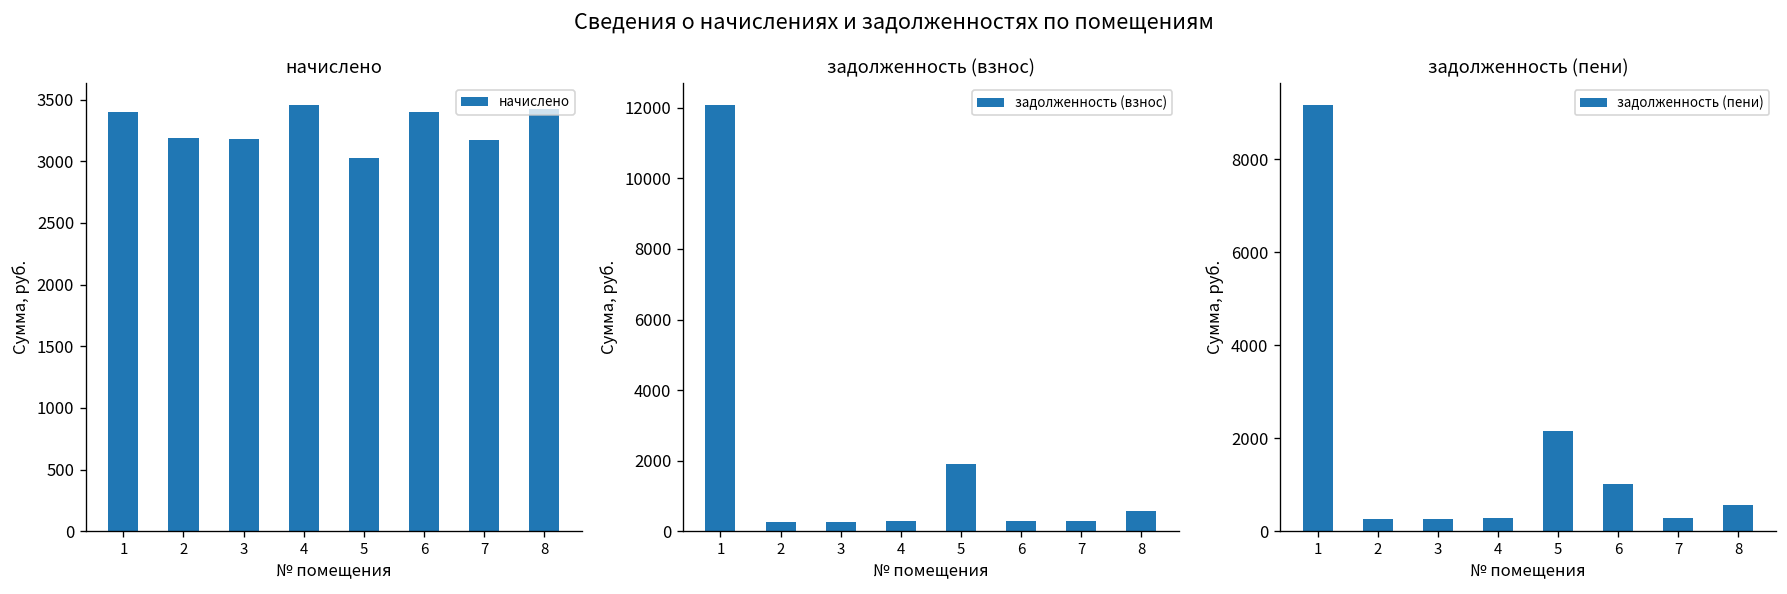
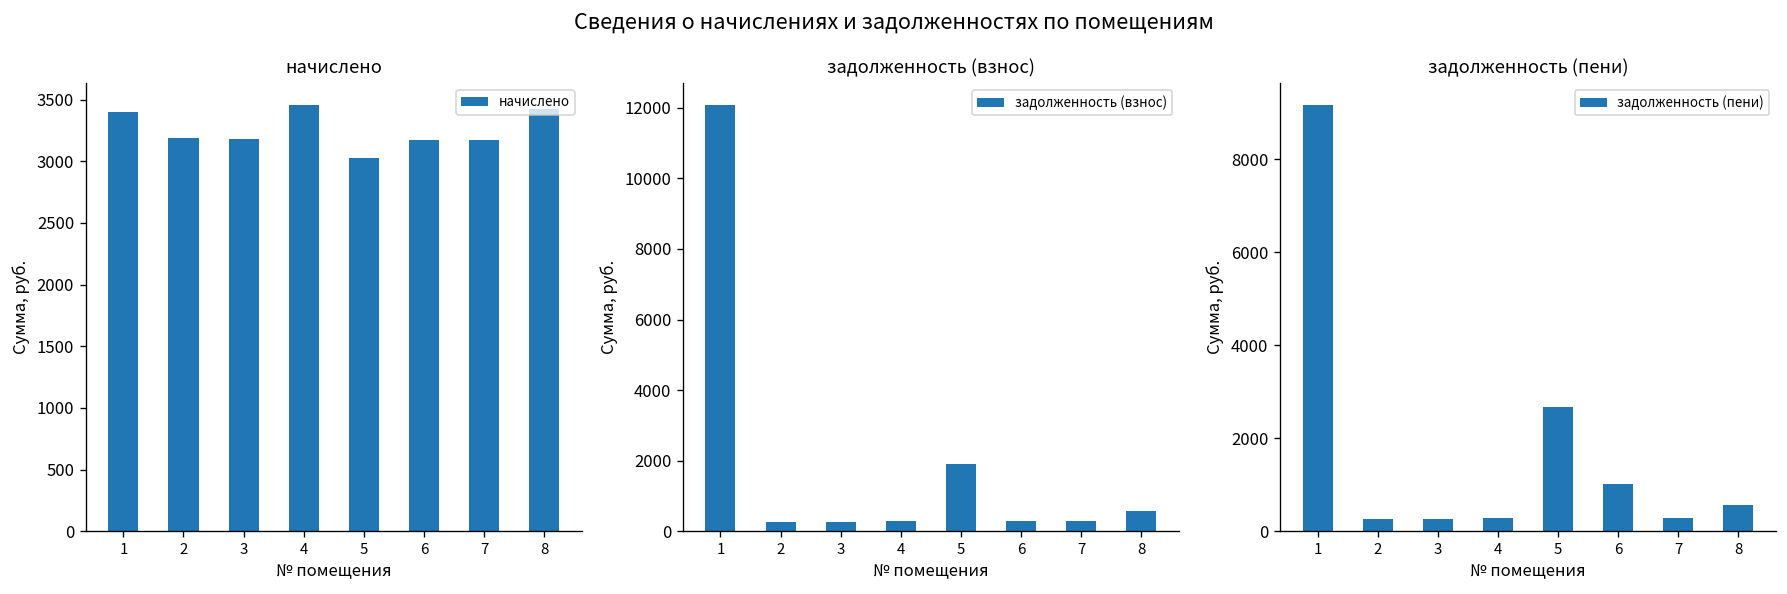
  {
    "начислено": {
      "1": 3400,
      "2": 3190,
      "3": 3180,
      "4": 3460,
      "5": 3030,
-     "6": 3400,
+     "6": 3170,
      "7": 3170
    },
    "задолженность (взнос)": {
      "1": 12100,
      "2": 300,
      "3": 300,
      "4": 300,
      "5": 1900,
      "6": 300,
      "7": 300,
      "8": 600
    },
    "задолженность (пени)": {
      "1": 9200,
      "2": 300,
      "3": 300,
      "4": 300,
-     "5": 2200,
+     "5": 2700,
      "6": 1000,
      "7": 300,
      "8": 600
    }
  }
